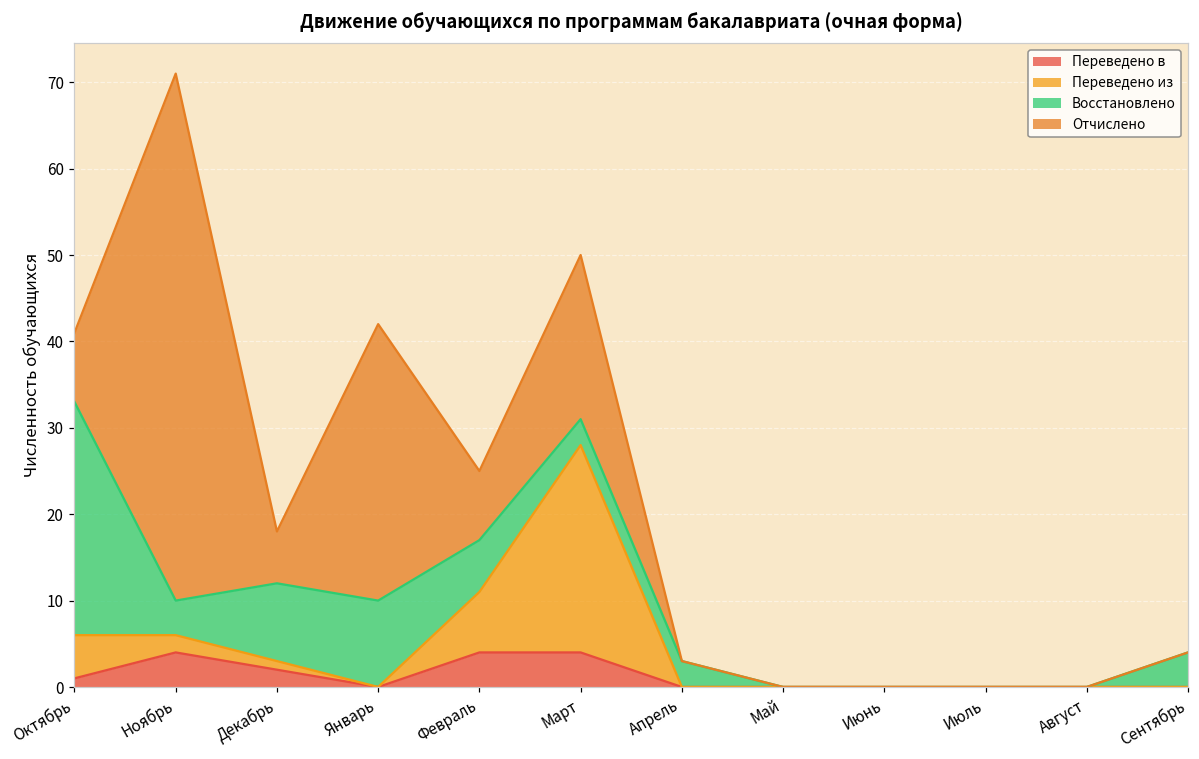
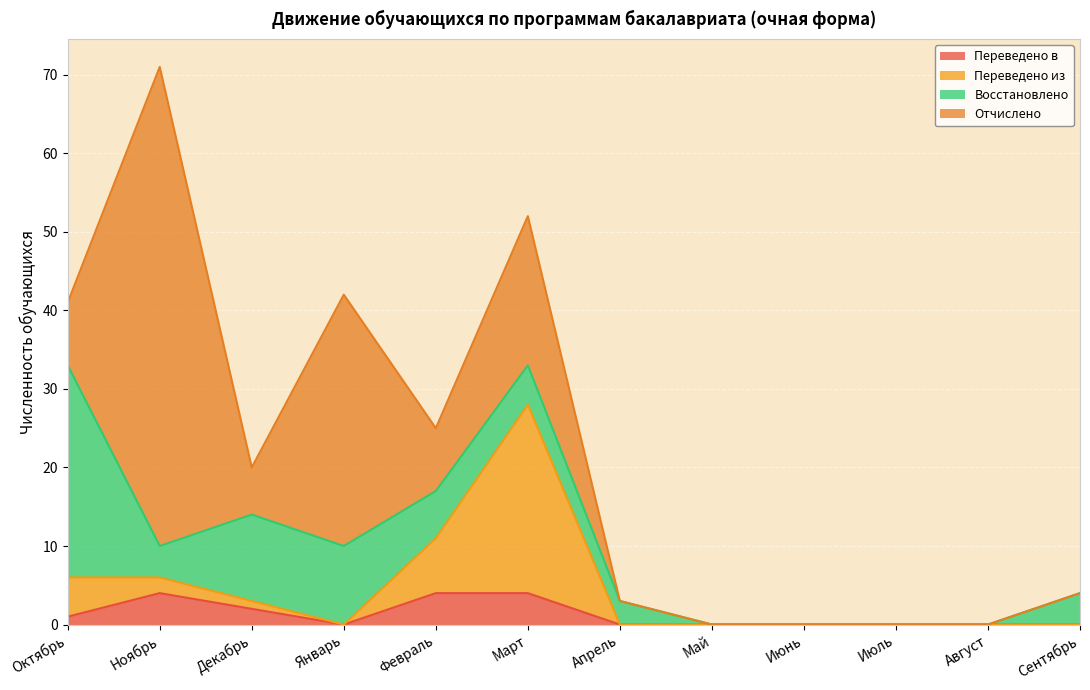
  {
    "Восстановлено": {
      "Октябрь": 27,
      "Ноябрь": 4,
-     "Декабрь": 9,
+     "Декабрь": 11,
      "Январь": 10,
      "Февраль": 6,
-     "Март": 3
+     "Март": 5
    }
  }
